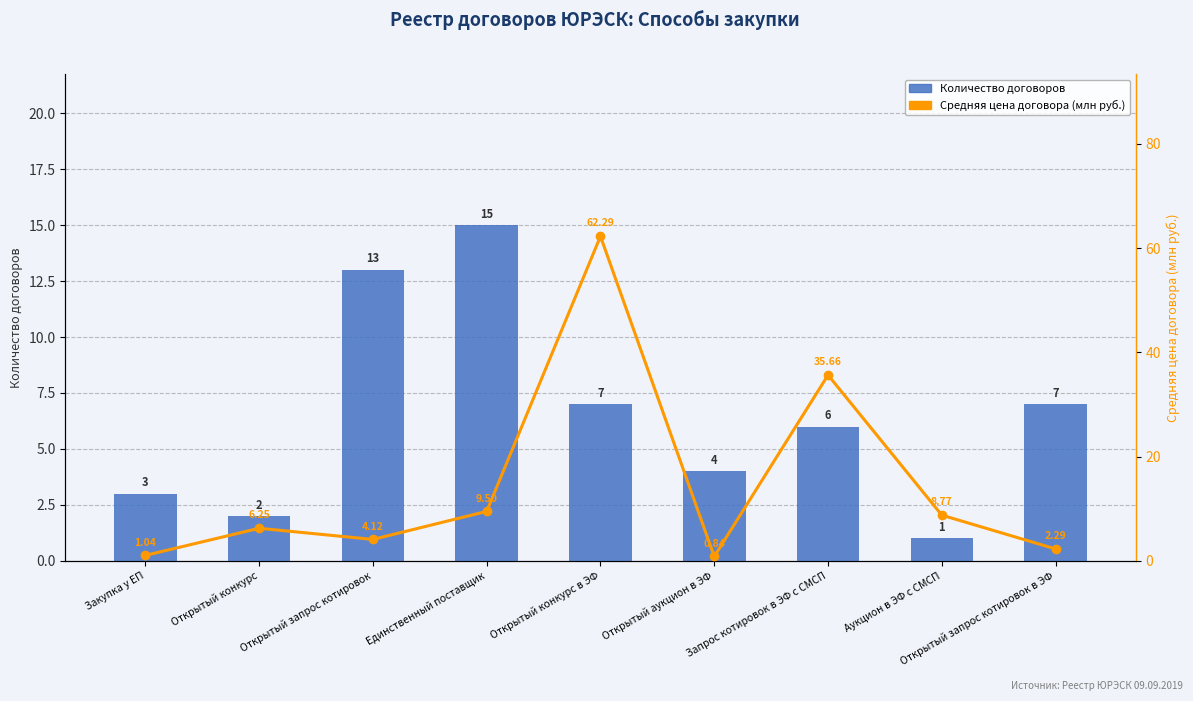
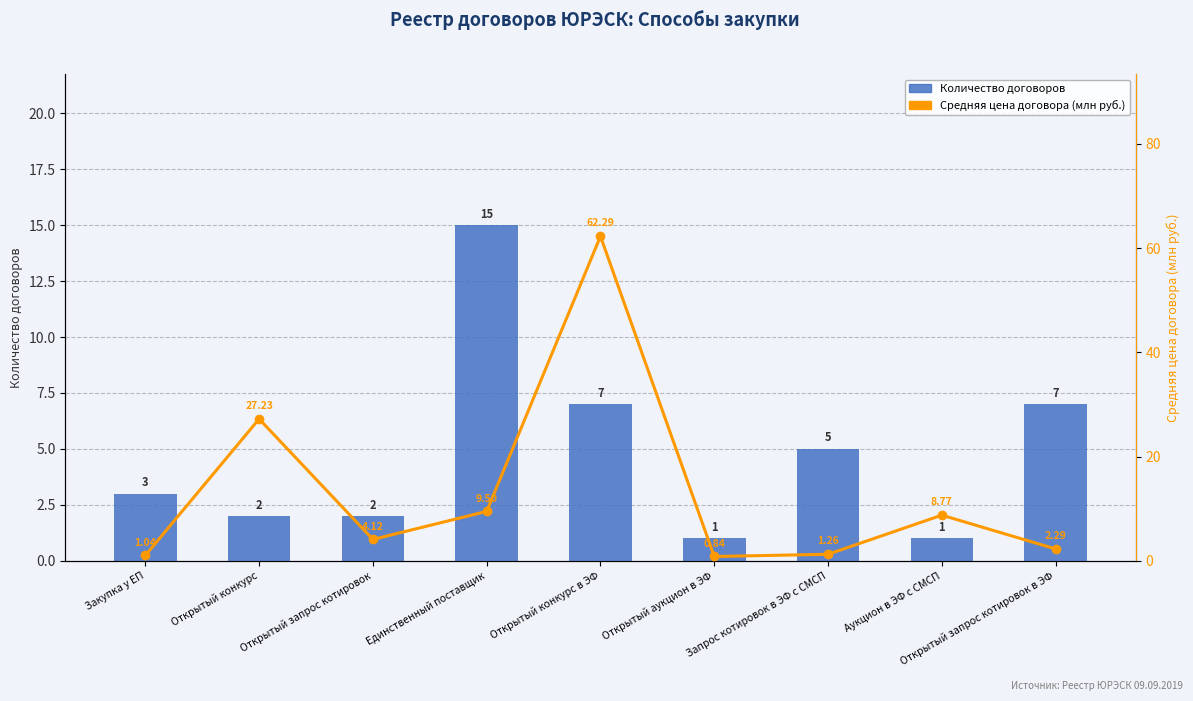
  {
    "Количество договоров": {
      "Закупка у ЕП": 3,
      "Открытый конкурс": 2,
-     "Открытый запрос котировок": 13,
+     "Открытый запрос котировок": 2,
      "Единственный поставщик": 15,
      "Открытый конкурс в ЭФ": 7,
-     "Открытый аукцион в ЭФ": 4,
-     "Запрос котировок в ЭФ с СМСП": 6,
+     "Открытый аукцион в ЭФ": 1,
+     "Запрос котировок в ЭФ с СМСП": 5,
      "Аукцион в ЭФ с СМСП": 1,
      "Открытый запрос котировок в ЭФ": 7
    },
    "Средняя цена договора (млн руб.)": {
      "Закупка у ЕП": 1.04,
-     "Открытый конкурс": 6.25,
+     "Открытый конкурс": 27.23,
      "Открытый запрос котировок": 4.12,
      "Единственный поставщик": 9.50,
      "Открытый конкурс в ЭФ": 62.29,
      "Открытый аукцион в ЭФ": 0.84,
-     "Запрос котировок в ЭФ с СМСП": 35.66,
+     "Запрос котировок в ЭФ с СМСП": 1.26,
      "Аукцион в ЭФ с СМСП": 8.77,
      "Открытый запрос котировок в ЭФ": 2.29
    }
  }
